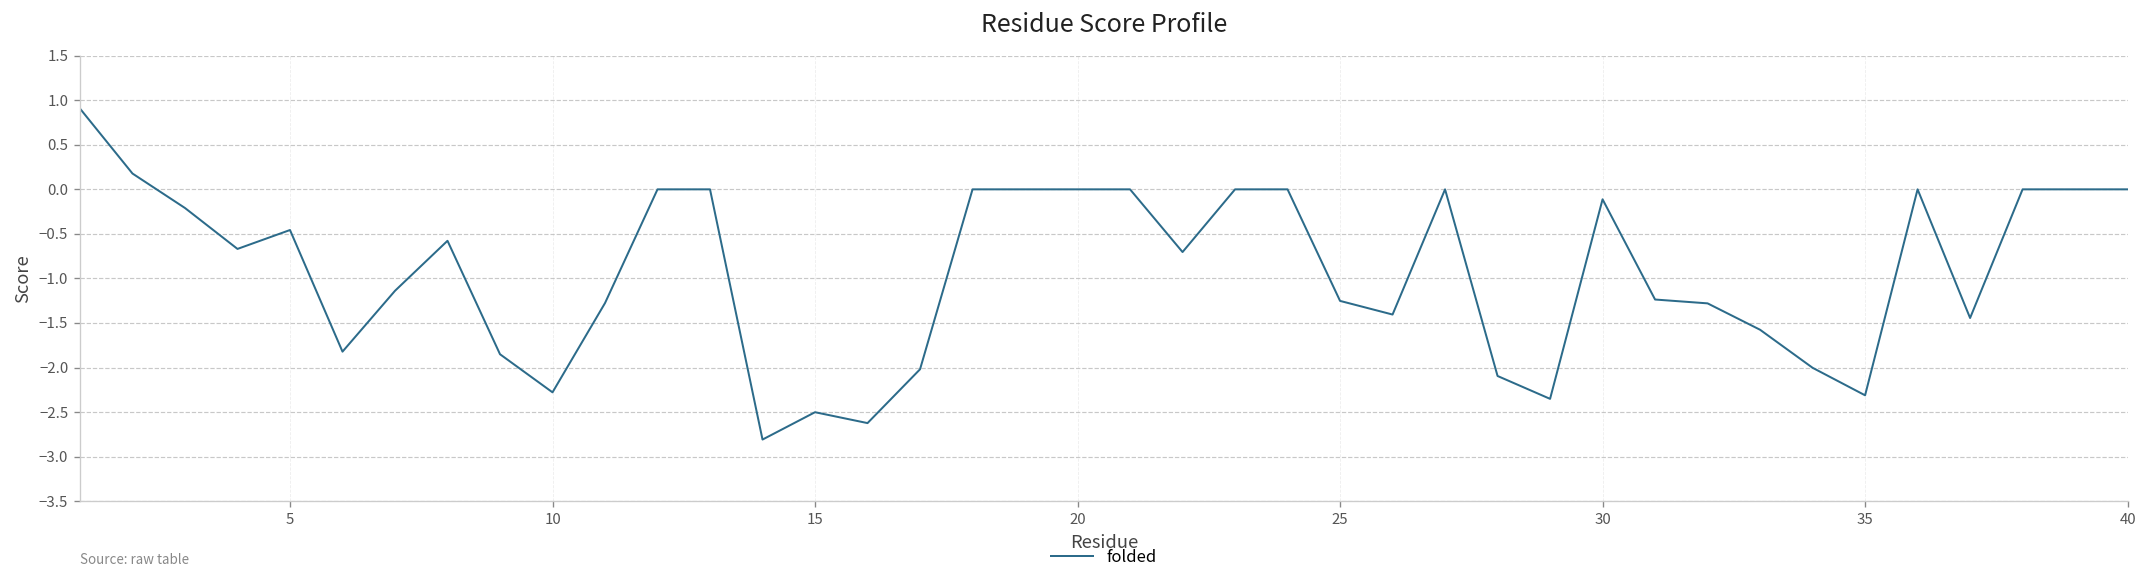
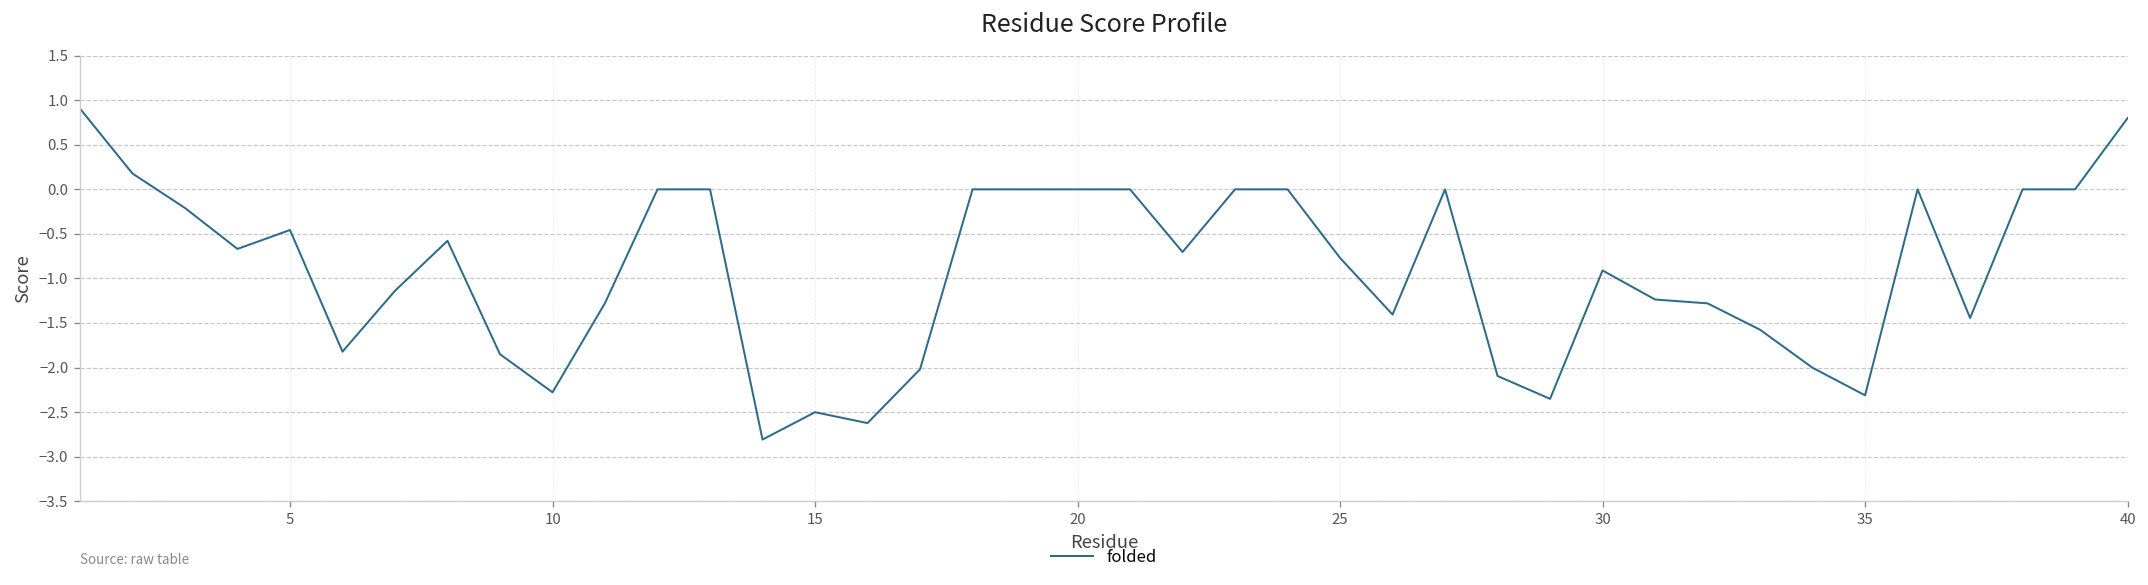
  {
    "5": -0.5,
    "10": -2.3,
    "15": -2.5,
    "20": 0.0,
-   "25": -1.3,
-   "30": -0.1,
+   "25": -0.8,
+   "30": -0.9,
    "35": -2.3,
-   "40": 0.0
+   "40": 0.8
  }
